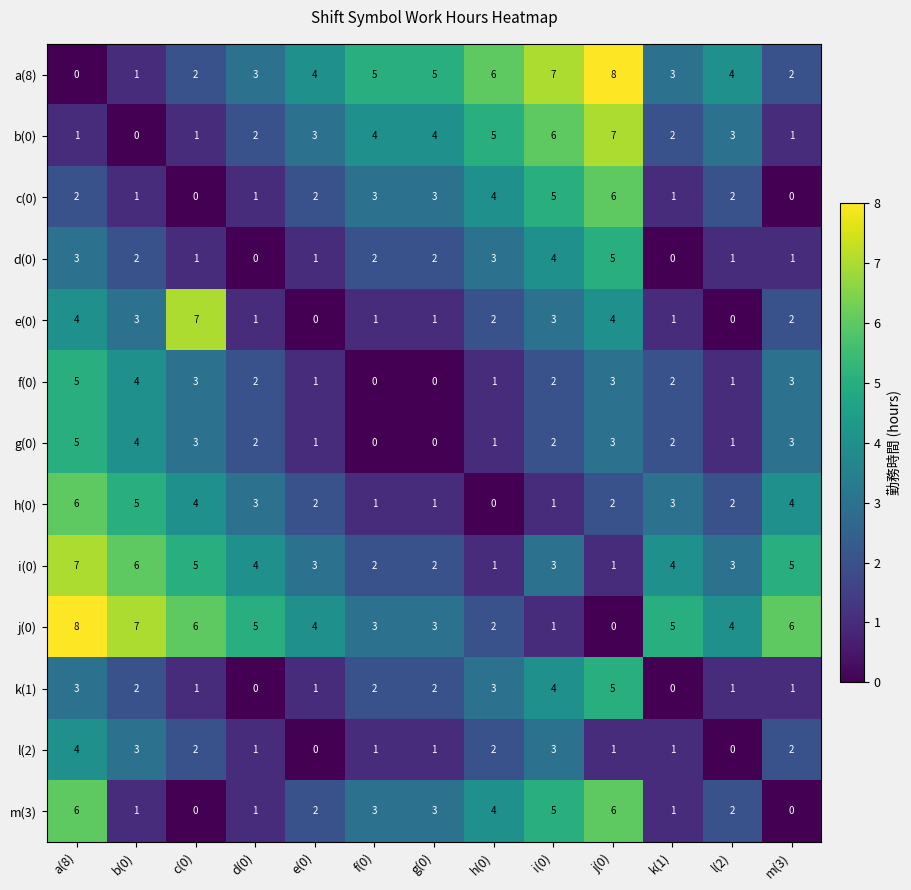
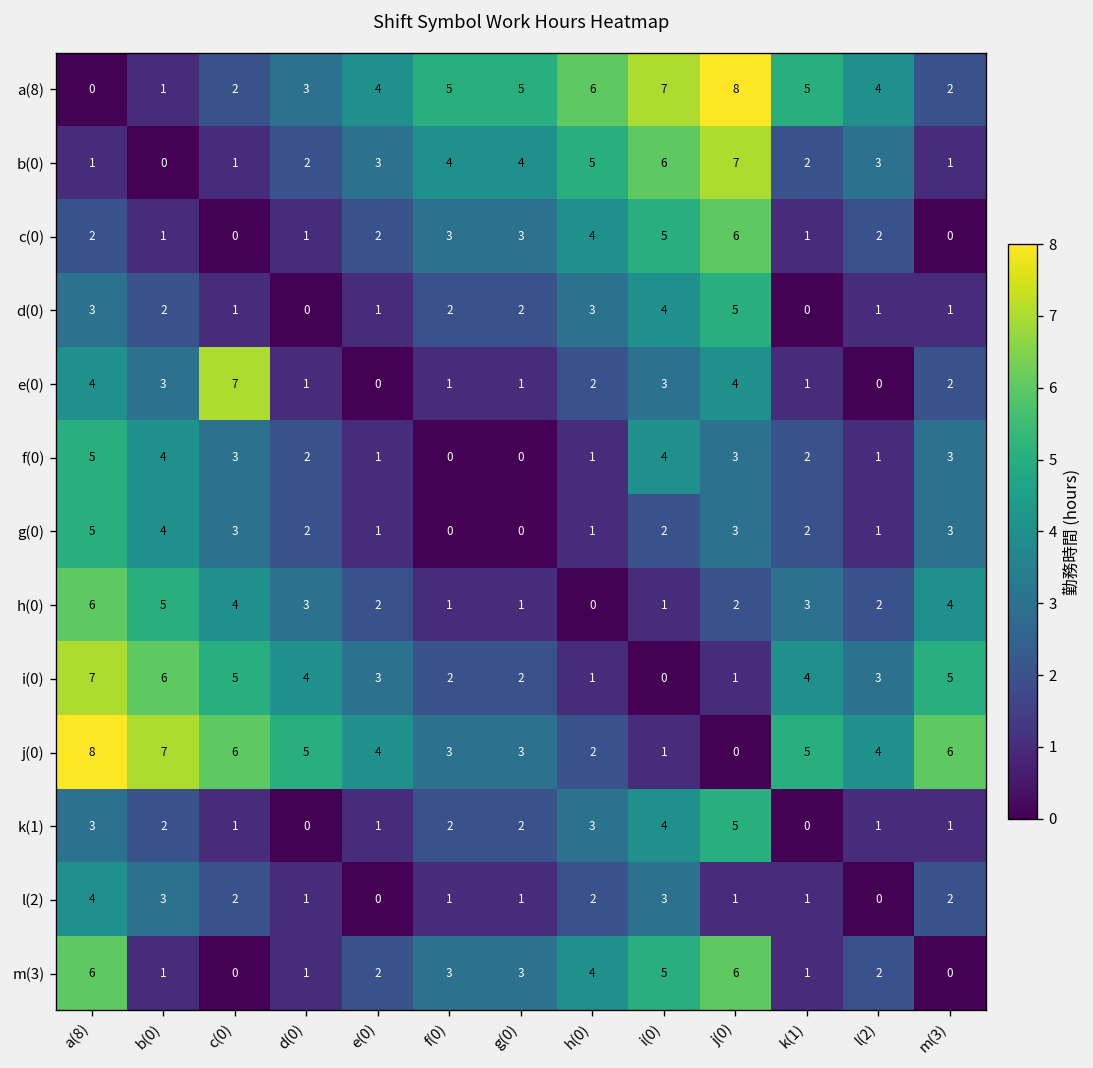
  {
    "a(8)": {
      "a(8)": 0,
      "b(0)": 1,
      "c(0)": 2,
      "d(0)": 3,
      "e(0)": 4,
      "f(0)": 5,
      "g(0)": 5,
      "h(0)": 6,
      "i(0)": 7,
      "j(0)": 8,
-     "k(1)": 3,
+     "k(1)": 5,
      "l(2)": 4,
      "m(3)": 2
    },
    "b(0)": {
      "a(8)": 1,
      "b(0)": 0,
      "c(0)": 1,
      "d(0)": 2,
      "e(0)": 3,
      "f(0)": 4,
      "g(0)": 4,
      "h(0)": 5,
      "i(0)": 6,
      "j(0)": 7,
      "k(1)": 2,
      "l(2)": 3,
      "m(3)": 1
    },
    "c(0)": {
      "a(8)": 2,
      "b(0)": 1,
      "c(0)": 0,
      "d(0)": 1,
      "e(0)": 2,
      "f(0)": 3,
      "g(0)": 3,
      "h(0)": 4,
      "i(0)": 5,
      "j(0)": 6,
      "k(1)": 1,
      "l(2)": 2,
      "m(3)": 0
    },
    "d(0)": {
      "a(8)": 3,
      "b(0)": 2,
      "c(0)": 1,
      "d(0)": 0,
      "e(0)": 1,
      "f(0)": 2,
      "g(0)": 2,
      "h(0)": 3,
      "i(0)": 4,
      "j(0)": 5,
      "k(1)": 0,
      "l(2)": 1,
      "m(3)": 1
    },
    "e(0)": {
      "a(8)": 4,
      "b(0)": 3,
      "c(0)": 7,
      "d(0)": 1,
      "e(0)": 0,
      "f(0)": 1,
      "g(0)": 1,
      "h(0)": 2,
      "i(0)": 3,
      "j(0)": 4,
      "k(1)": 1,
      "l(2)": 0,
      "m(3)": 2
    },
    "f(0)": {
      "a(8)": 5,
      "b(0)": 4,
      "c(0)": 3,
      "d(0)": 2,
      "e(0)": 1,
      "f(0)": 0,
      "g(0)": 0,
      "h(0)": 1,
-     "i(0)": 2,
+     "i(0)": 4,
      "j(0)": 3,
      "k(1)": 2,
      "l(2)": 1,
      "m(3)": 3
    },
    "g(0)": {
      "a(8)": 5,
      "b(0)": 4,
      "c(0)": 3,
      "d(0)": 2,
      "e(0)": 1,
      "f(0)": 0,
      "g(0)": 0,
      "h(0)": 1,
      "i(0)": 2,
      "j(0)": 3,
      "k(1)": 2,
      "l(2)": 1,
      "m(3)": 3
    },
    "h(0)": {
      "a(8)": 6,
      "b(0)": 5,
      "c(0)": 4,
      "d(0)": 3,
      "e(0)": 2,
      "f(0)": 1,
      "g(0)": 1,
      "h(0)": 0,
      "i(0)": 1,
      "j(0)": 2,
      "k(1)": 3,
      "l(2)": 2,
      "m(3)": 4
    },
    "i(0)": {
      "a(8)": 7,
      "b(0)": 6,
      "c(0)": 5,
      "d(0)": 4,
      "e(0)": 3,
      "f(0)": 2,
      "g(0)": 2,
      "h(0)": 1,
-     "i(0)": 3,
+     "i(0)": 0,
      "j(0)": 1,
      "k(1)": 4,
      "l(2)": 3,
      "m(3)": 5
    },
    "j(0)": {
      "a(8)": 8,
      "b(0)": 7,
      "c(0)": 6,
      "d(0)": 5,
      "e(0)": 4,
      "f(0)": 3,
      "g(0)": 3,
      "h(0)": 2,
      "i(0)": 1,
      "j(0)": 0,
      "k(1)": 5,
      "l(2)": 4,
      "m(3)": 6
    },
    "k(1)": {
      "a(8)": 3,
      "b(0)": 2,
      "c(0)": 1,
      "d(0)": 0,
      "e(0)": 1,
      "f(0)": 2,
      "g(0)": 2,
      "h(0)": 3,
      "i(0)": 4,
      "j(0)": 5,
      "k(1)": 0,
      "l(2)": 1,
      "m(3)": 1
    },
    "l(2)": {
      "a(8)": 4,
      "b(0)": 3,
      "c(0)": 2,
      "d(0)": 1,
      "e(0)": 0,
      "f(0)": 1,
      "g(0)": 1,
      "h(0)": 2,
      "i(0)": 3,
      "j(0)": 1,
      "k(1)": 1,
      "l(2)": 0,
      "m(3)": 2
    },
    "m(3)": {
      "a(8)": 6,
      "b(0)": 1,
      "c(0)": 0,
      "d(0)": 1,
      "e(0)": 2,
      "f(0)": 3,
      "g(0)": 3,
      "h(0)": 4,
      "i(0)": 5,
      "j(0)": 6,
      "k(1)": 1,
      "l(2)": 2,
      "m(3)": 0
    }
  }
